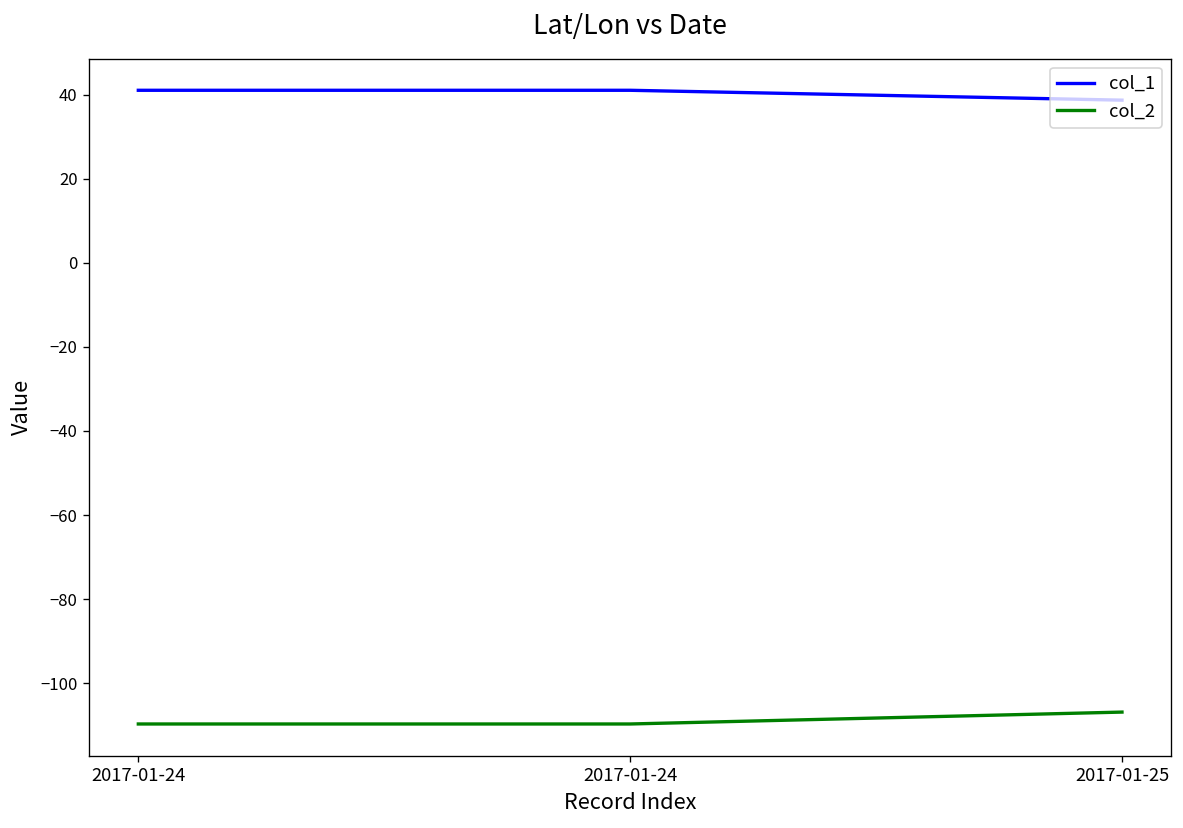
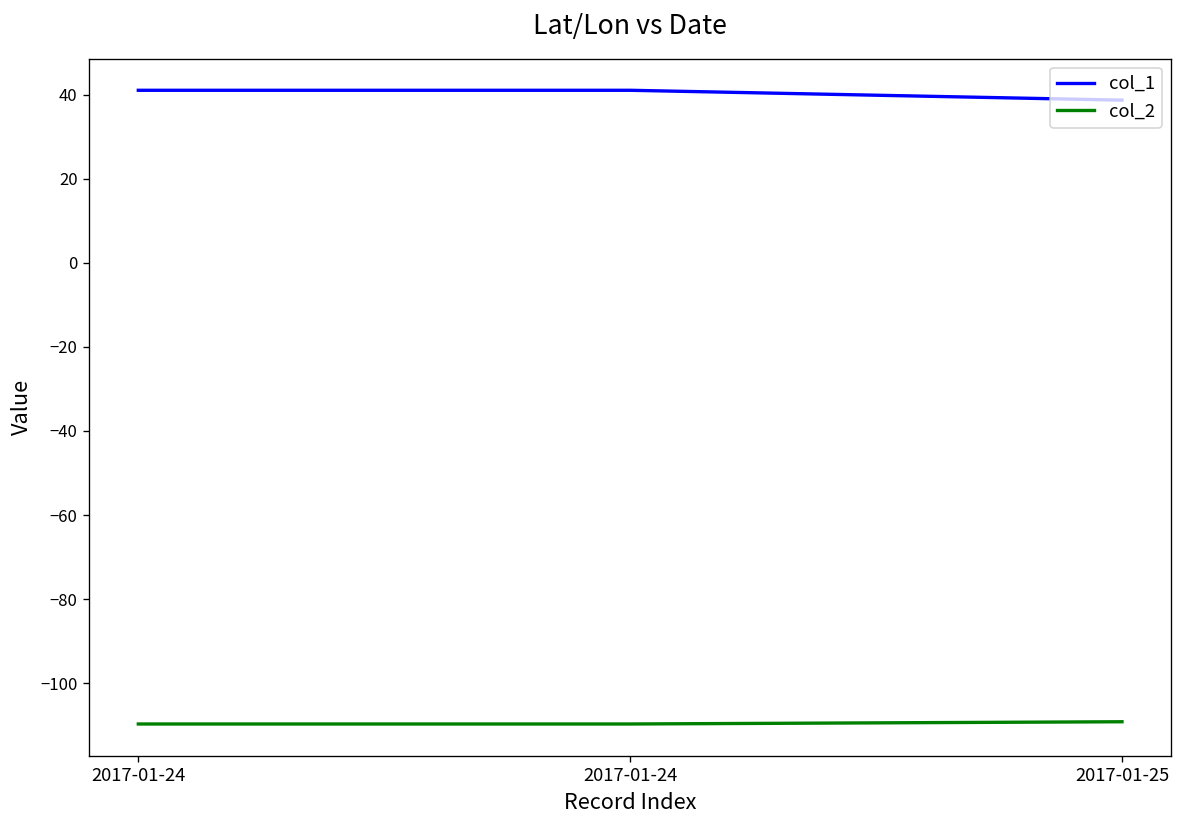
  {
    "col_2": {
-     "2017-01-25": -107
+     "2017-01-25": -109
    }
  }
